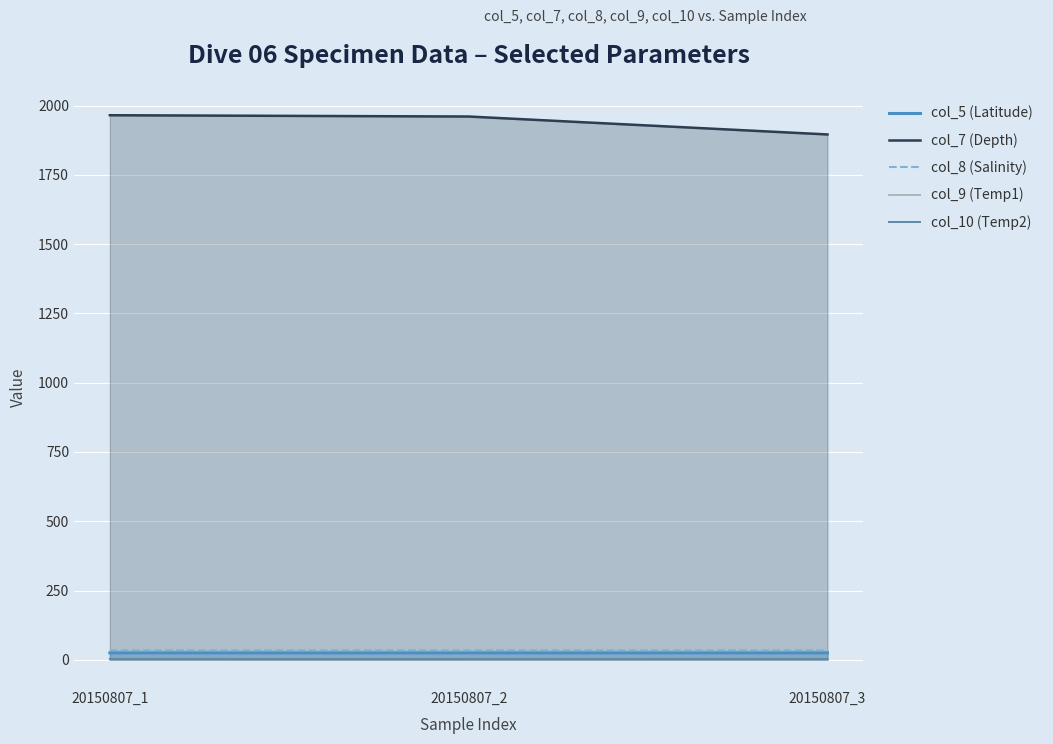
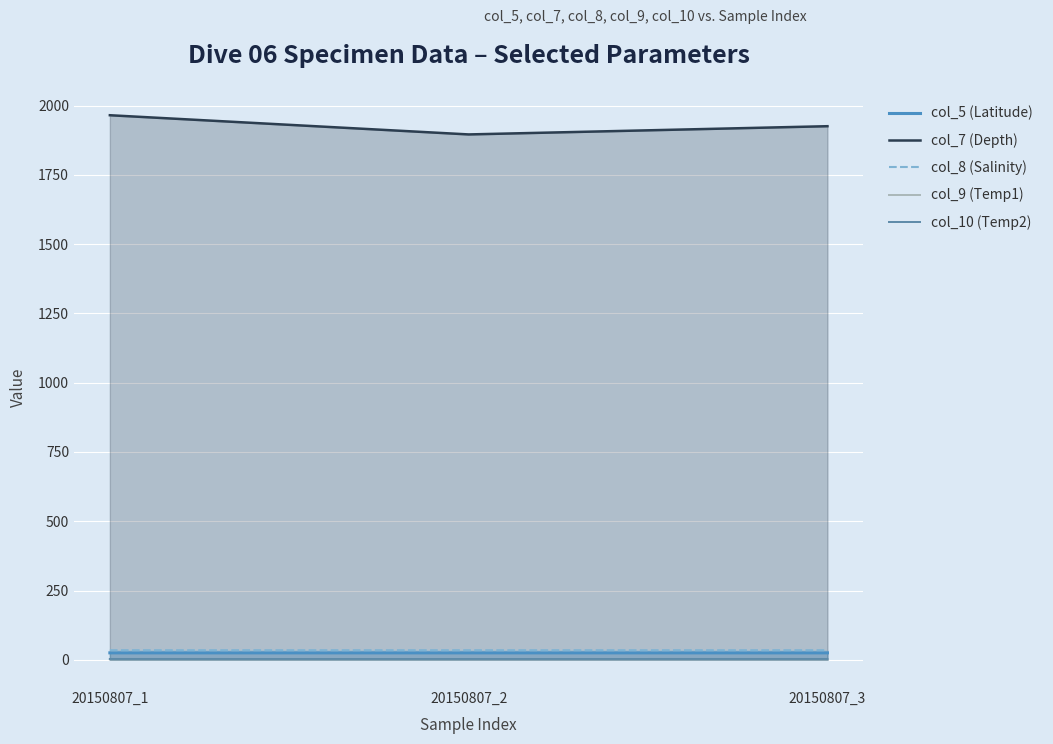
  {
    "col_7 (Depth)": {
      "20150807_1": 1960,
-     "20150807_2": 1960,
-     "20150807_3": 1900
+     "20150807_2": 1900,
+     "20150807_3": 1930
    },
    "col_8 (Salinity)": {
      "20150807_1": 30,
      "20150807_2": 30,
      "20150807_3": 30
    }
  }
